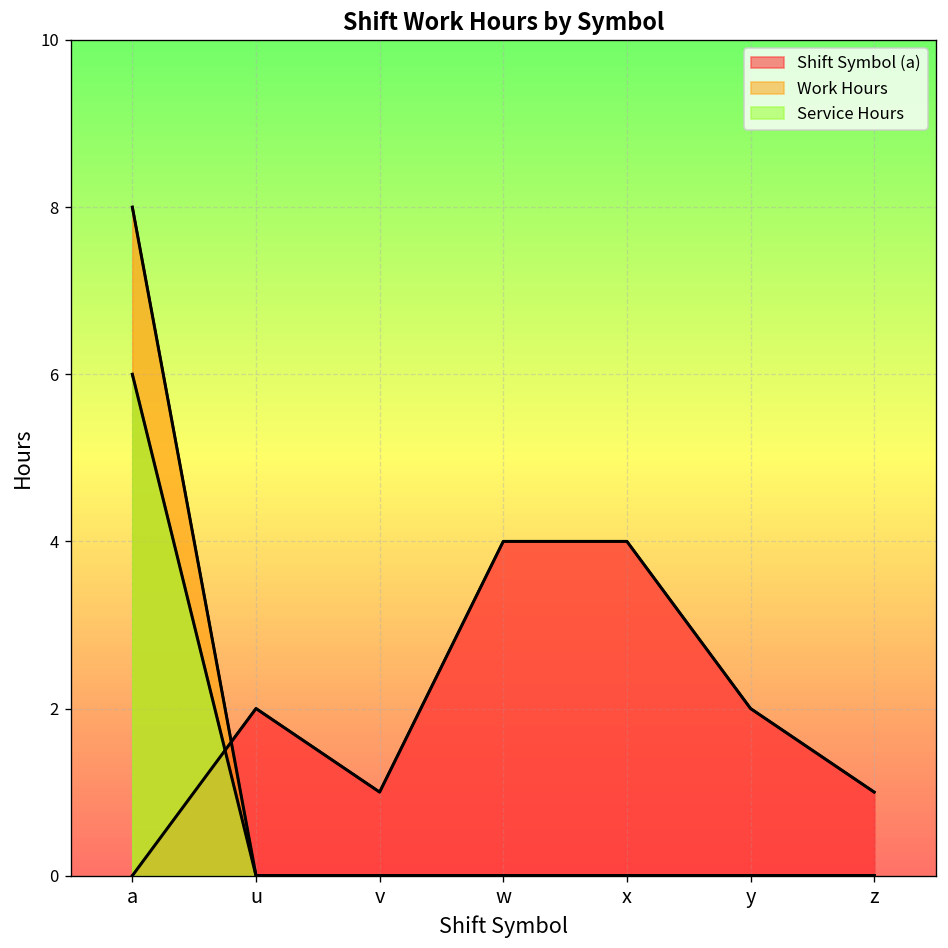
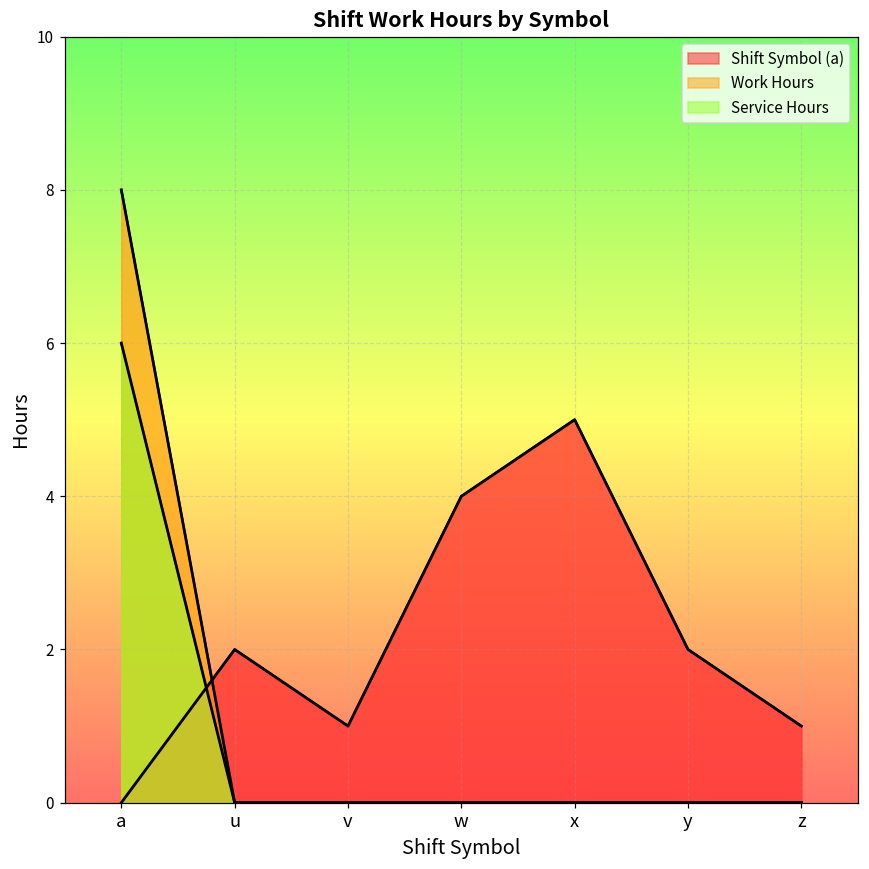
  {
    "Shift Symbol (a)": {
      "a": 0,
      "u": 2,
      "v": 1,
      "w": 4,
-     "x": 4,
+     "x": 5,
      "y": 2,
      "z": 1
    },
    "Work Hours": {
      "a": 8
    },
    "Service Hours": {
      "a": 6
    }
  }
